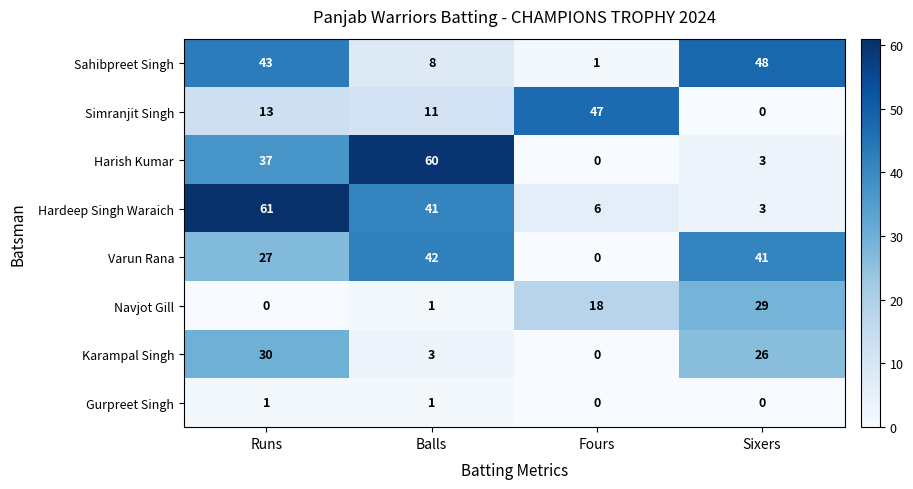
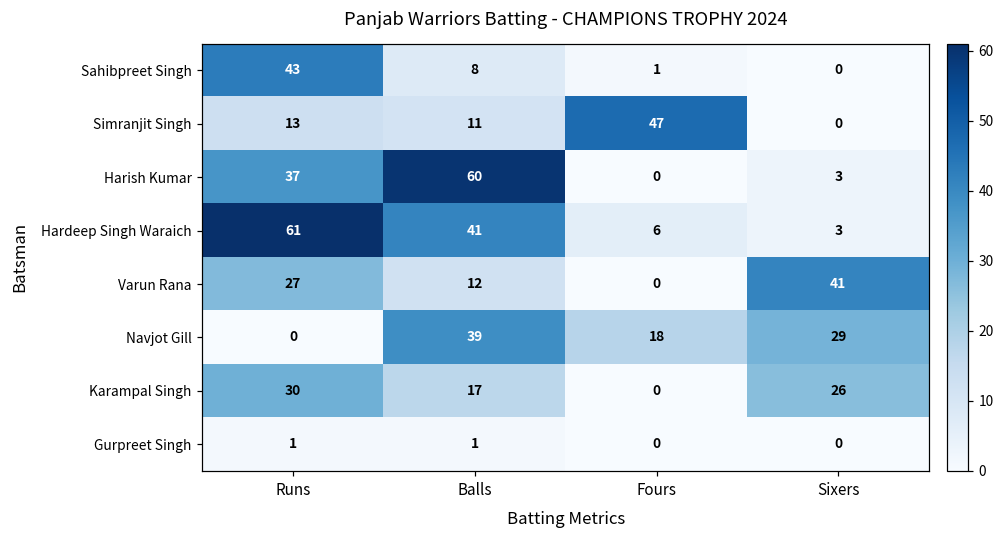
  {
    "Sahibpreet Singh": {
      "Runs": 43,
      "Balls": 8,
      "Fours": 1,
-     "Sixers": 48
+     "Sixers": 0
    },
    "Simranjit Singh": {
      "Runs": 13,
      "Balls": 11,
      "Fours": 47,
      "Sixers": 0
    },
    "Harish Kumar": {
      "Runs": 37,
      "Balls": 60,
      "Fours": 0,
      "Sixers": 3
    },
    "Hardeep Singh Waraich": {
      "Runs": 61,
      "Balls": 41,
      "Fours": 6,
      "Sixers": 3
    },
    "Varun Rana": {
      "Runs": 27,
-     "Balls": 42,
+     "Balls": 12,
      "Fours": 0,
      "Sixers": 41
    },
    "Navjot Gill": {
      "Runs": 0,
-     "Balls": 1,
+     "Balls": 39,
      "Fours": 18,
      "Sixers": 29
    },
    "Karampal Singh": {
      "Runs": 30,
-     "Balls": 3,
+     "Balls": 17,
      "Fours": 0,
      "Sixers": 26
    },
    "Gurpreet Singh": {
      "Runs": 1,
      "Balls": 1,
      "Fours": 0,
      "Sixers": 0
    }
  }
